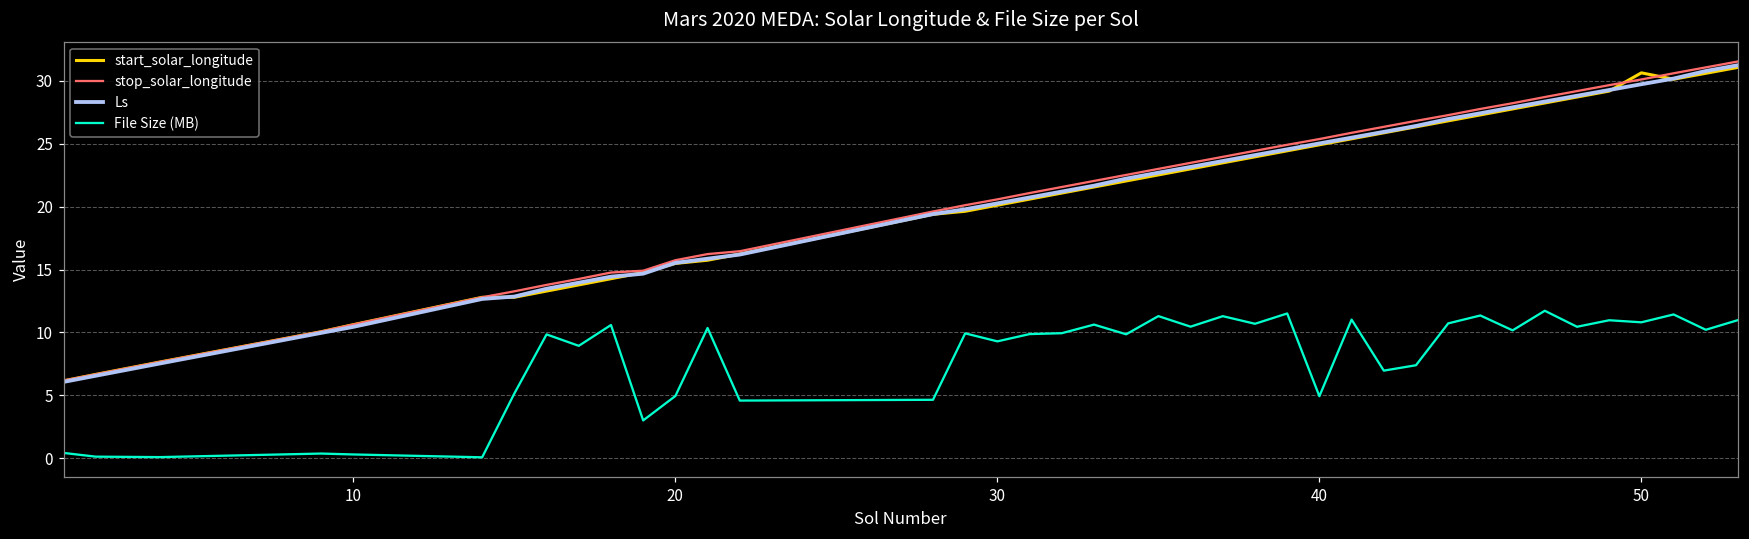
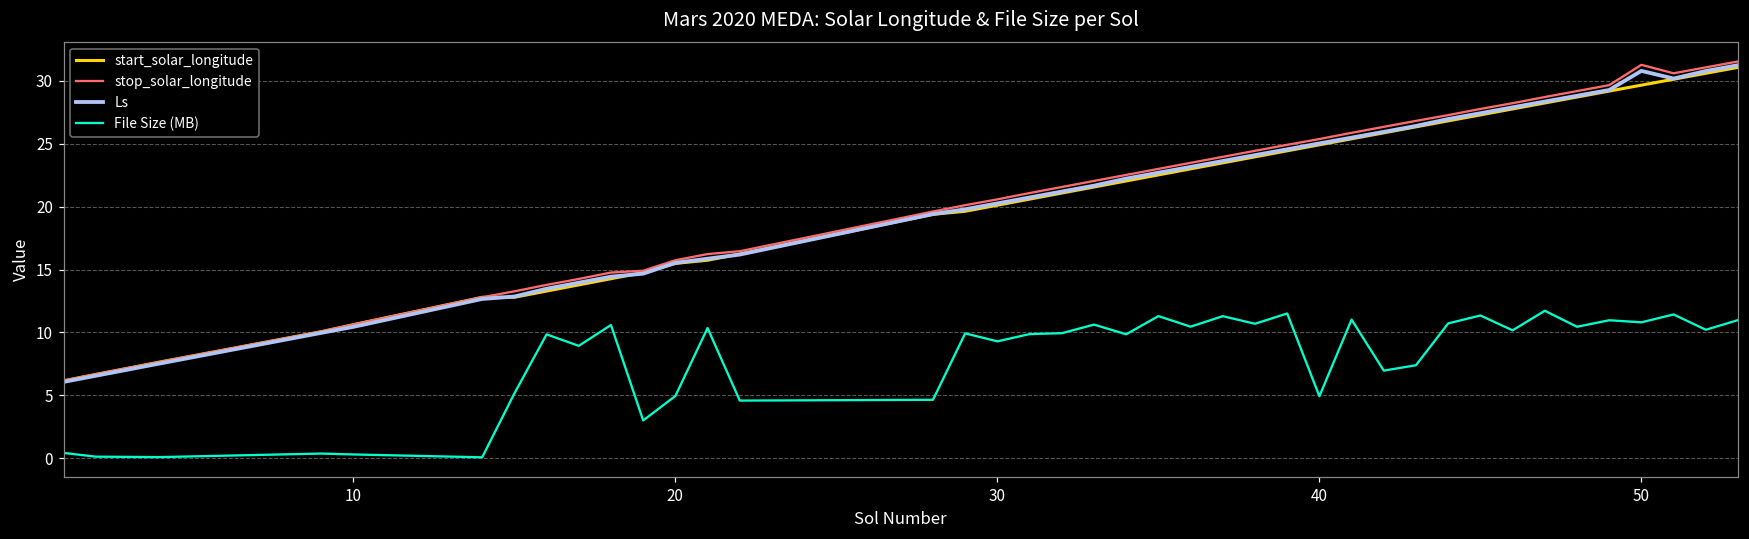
  {
    "start_solar_longitude": {
-     "50": 30.6
+     "50": 29.7
    },
    "stop_solar_longitude": {
      "30": 20.6,
      "40": 25.4,
-     "50": 30.1
+     "50": 31.3
    },
    "Ls": {
-     "50": 29.7
+     "50": 30.8
    },
    "File Size (MB)": {
      "10": 0.3,
      "20": 4.9,
      "30": 9.3,
      "40": 4.9,
      "50": 10.8
    }
  }
